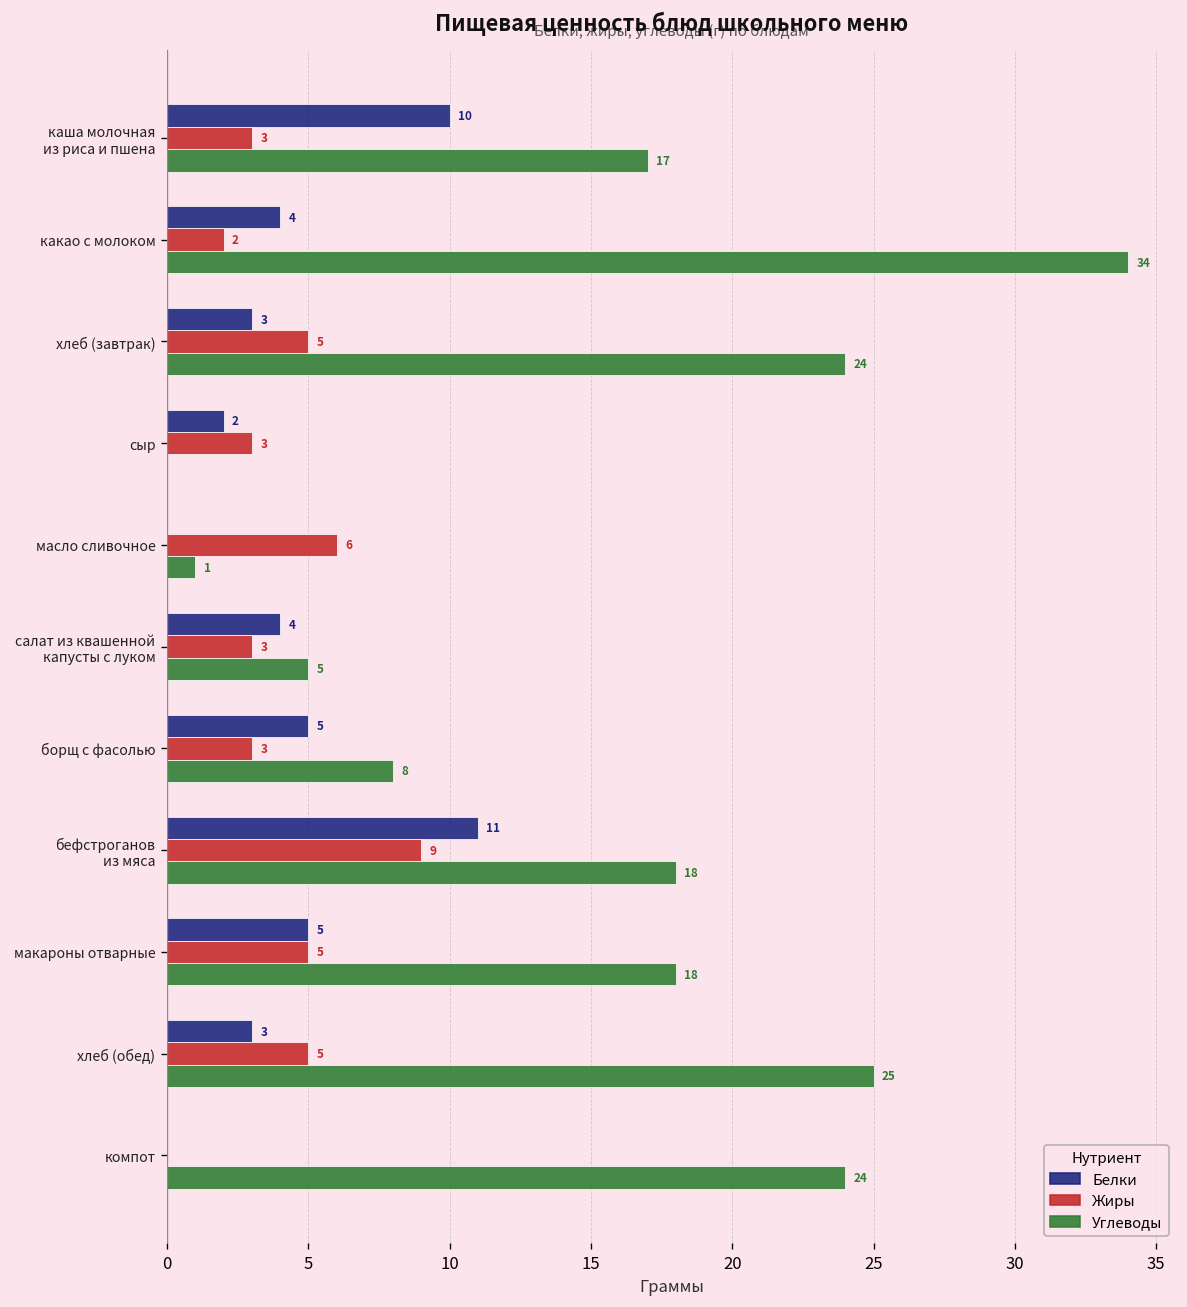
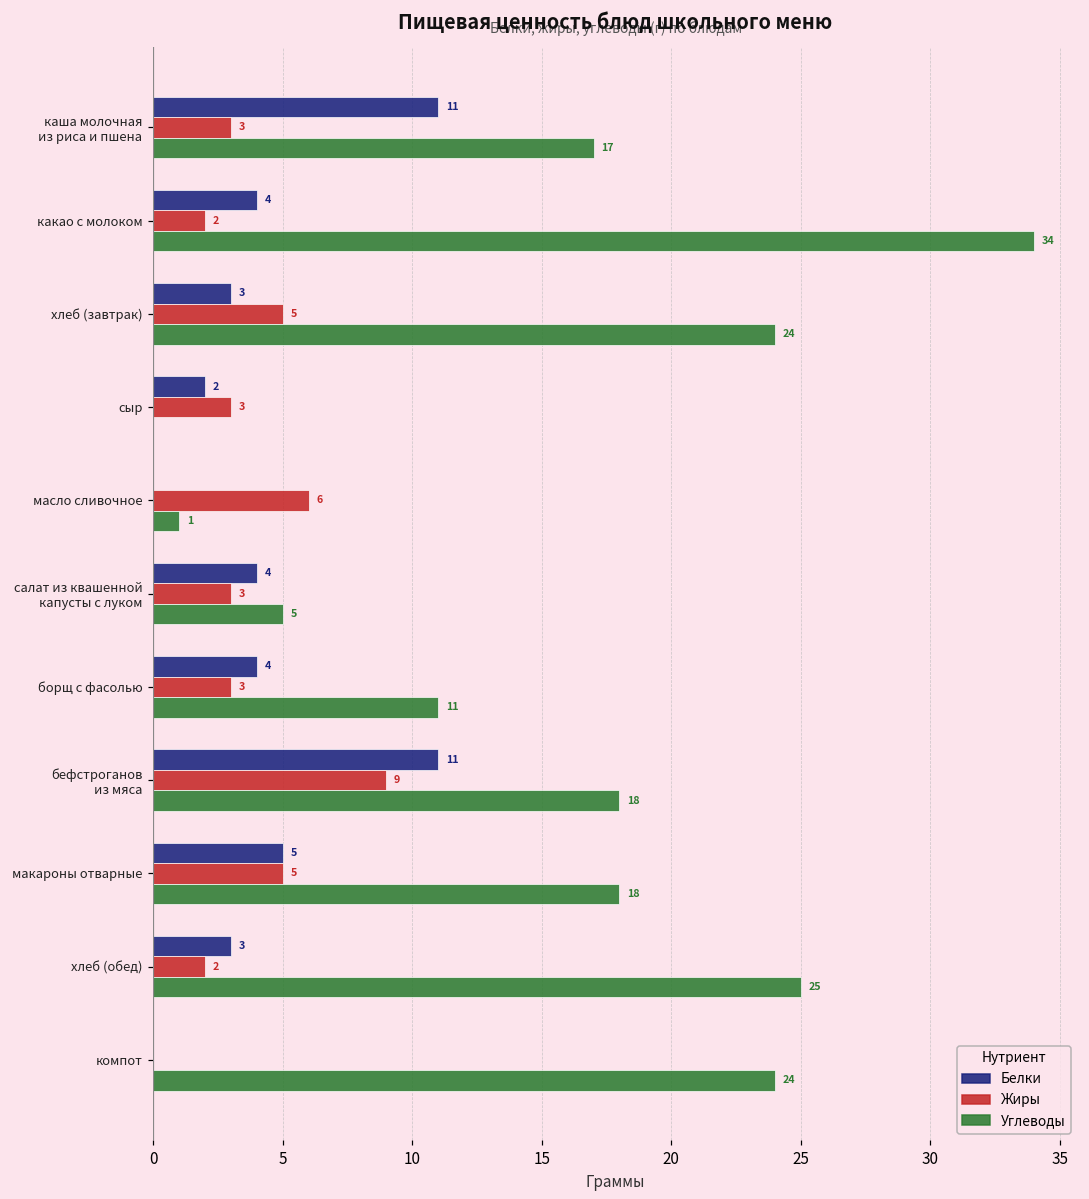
  {
    "Белки": {
-     "каша молочная из риса и пшена": 10,
+     "каша молочная из риса и пшена": 11,
      "какао с молоком": 4,
      "хлеб (завтрак)": 3,
      "сыр": 2,
      "салат из квашенной капусты с луком": 4,
-     "борщ с фасолью": 5,
+     "борщ с фасолью": 4,
      "бефстроганов из мяса": 11,
      "макароны отварные": 5,
      "хлеб (обед)": 3
    },
    "Жиры": {
      "каша молочная из риса и пшена": 3,
      "какао с молоком": 2,
      "хлеб (завтрак)": 5,
      "сыр": 3,
      "масло сливочное": 6,
      "салат из квашенной капусты с луком": 3,
      "борщ с фасолью": 3,
      "бефстроганов из мяса": 9,
      "макароны отварные": 5,
-     "хлеб (обед)": 5
+     "хлеб (обед)": 2
    },
    "Углеводы": {
      "каша молочная из риса и пшена": 17,
      "какао с молоком": 34,
      "хлеб (завтрак)": 24,
      "масло сливочное": 1,
      "салат из квашенной капусты с луком": 5,
-     "борщ с фасолью": 8,
+     "борщ с фасолью": 11,
      "бефстроганов из мяса": 18,
      "макароны отварные": 18,
      "хлеб (обед)": 25,
      "компот": 24
    }
  }
